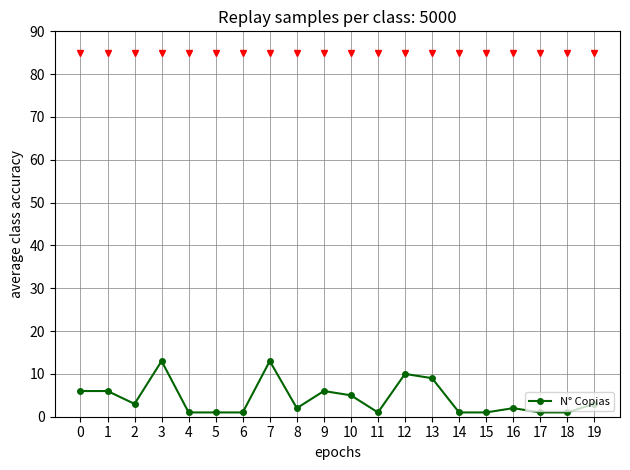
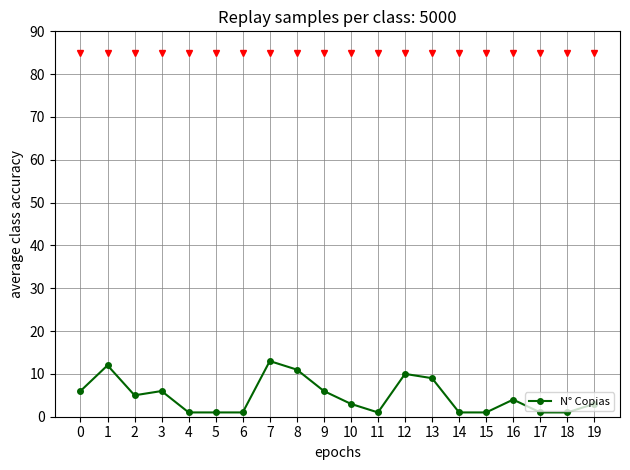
  {
    "N° Copias": {
      "0": 6,
-     "1": 6,
-     "2": 3,
-     "3": 13,
+     "1": 12,
+     "2": 5,
+     "3": 6,
      "4": 1,
      "5": 1,
      "6": 1,
      "7": 13,
-     "8": 2,
+     "8": 11,
      "9": 6,
-     "10": 5,
+     "10": 3,
      "11": 1,
      "12": 10,
      "13": 9,
      "14": 1,
      "15": 1,
-     "16": 2,
+     "16": 4,
      "17": 1,
      "18": 1
    }
  }
